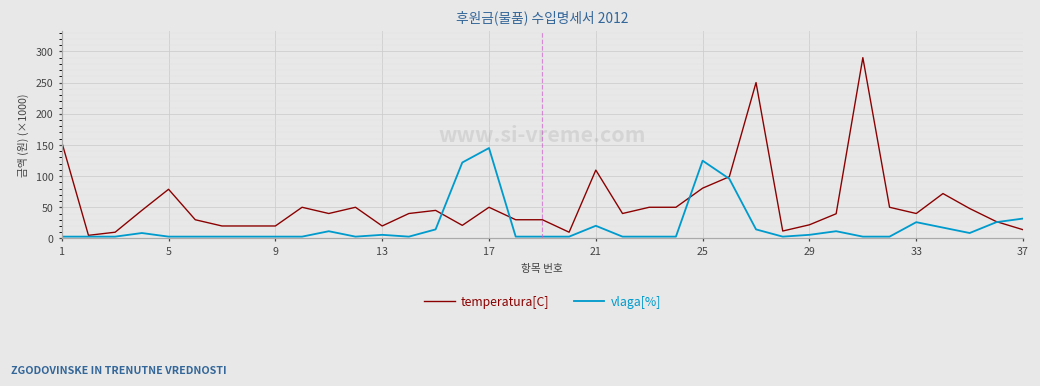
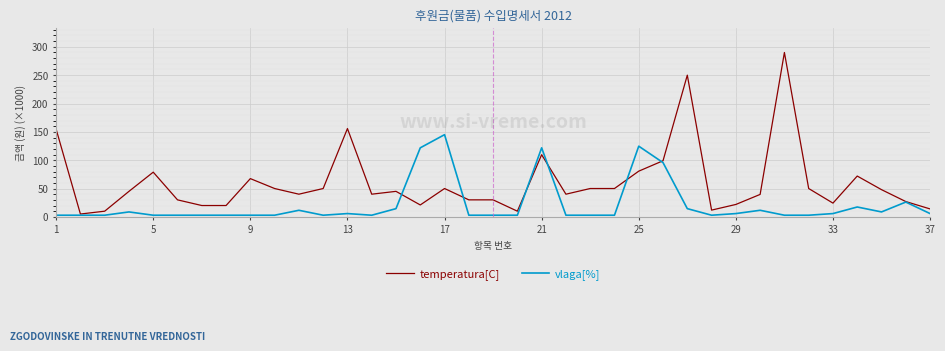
  {
    "temperatura[C]": {
      "1": 150,
      "5": 80,
-     "9": 20,
-     "13": 20,
+     "9": 70,
+     "13": 160,
      "17": 50,
      "21": 110,
      "25": 80,
      "29": 20,
-     "33": 40,
+     "33": 20,
      "37": 10
    },
    "vlaga[%]": {
      "1": 0,
      "5": 0,
      "9": 0,
      "13": 10,
      "17": 150,
-     "21": 20,
+     "21": 120,
      "25": 120,
      "29": 10,
-     "33": 30,
-     "37": 30
+     "33": 10,
+     "37": 10
    }
  }
